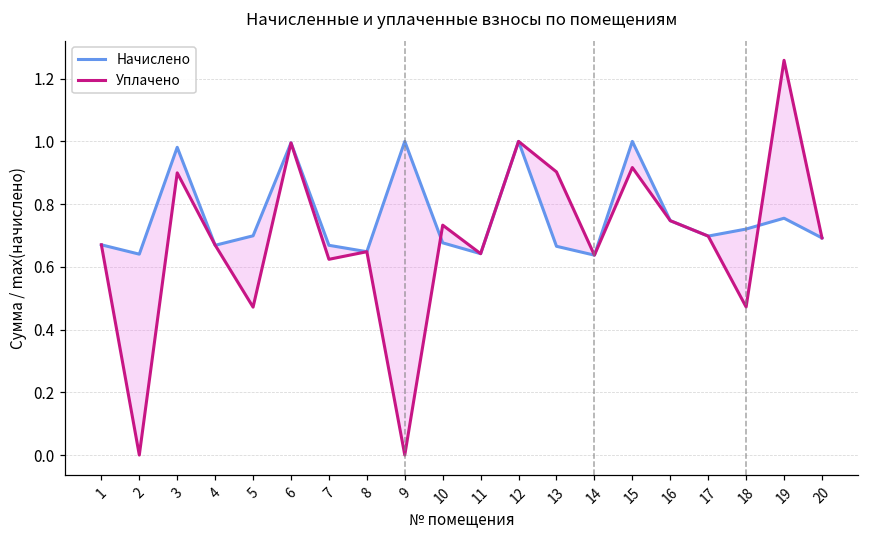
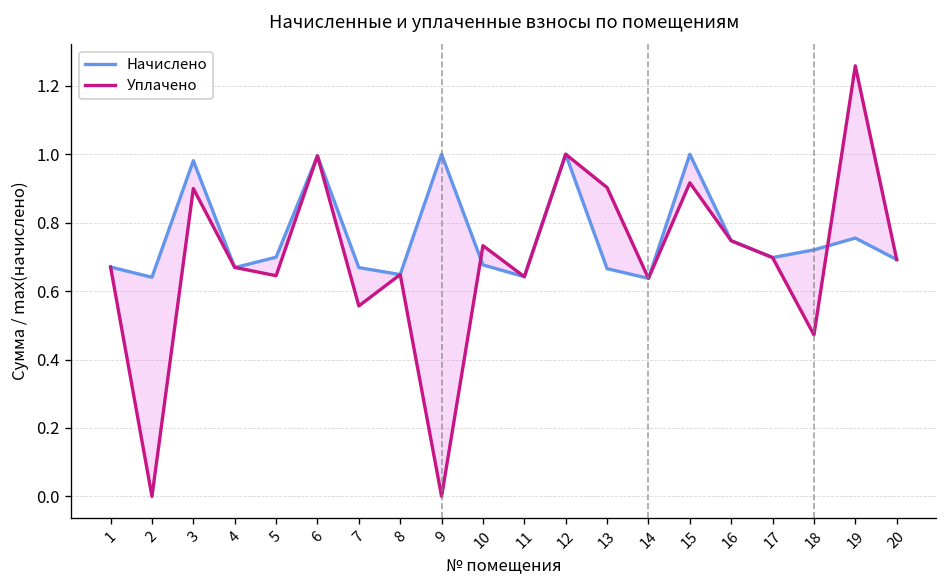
  {
    "Начислено": {
      "2": 0.64,
      "3": 0.98,
      "5": 0.70,
      "7": 0.67,
      "9": 1.00,
      "10": 0.68,
      "13": 0.67,
      "15": 1.00,
      "18": 0.72,
      "19": 0.76
    },
    "Уплачено": {
      "2": 0.00,
      "3": 0.90,
-     "5": 0.47,
-     "7": 0.62,
+     "5": 0.65,
+     "7": 0.56,
      "9": 0.00,
      "10": 0.73,
      "13": 0.90,
      "15": 0.92,
      "18": 0.47,
      "19": 1.26
    }
  }
